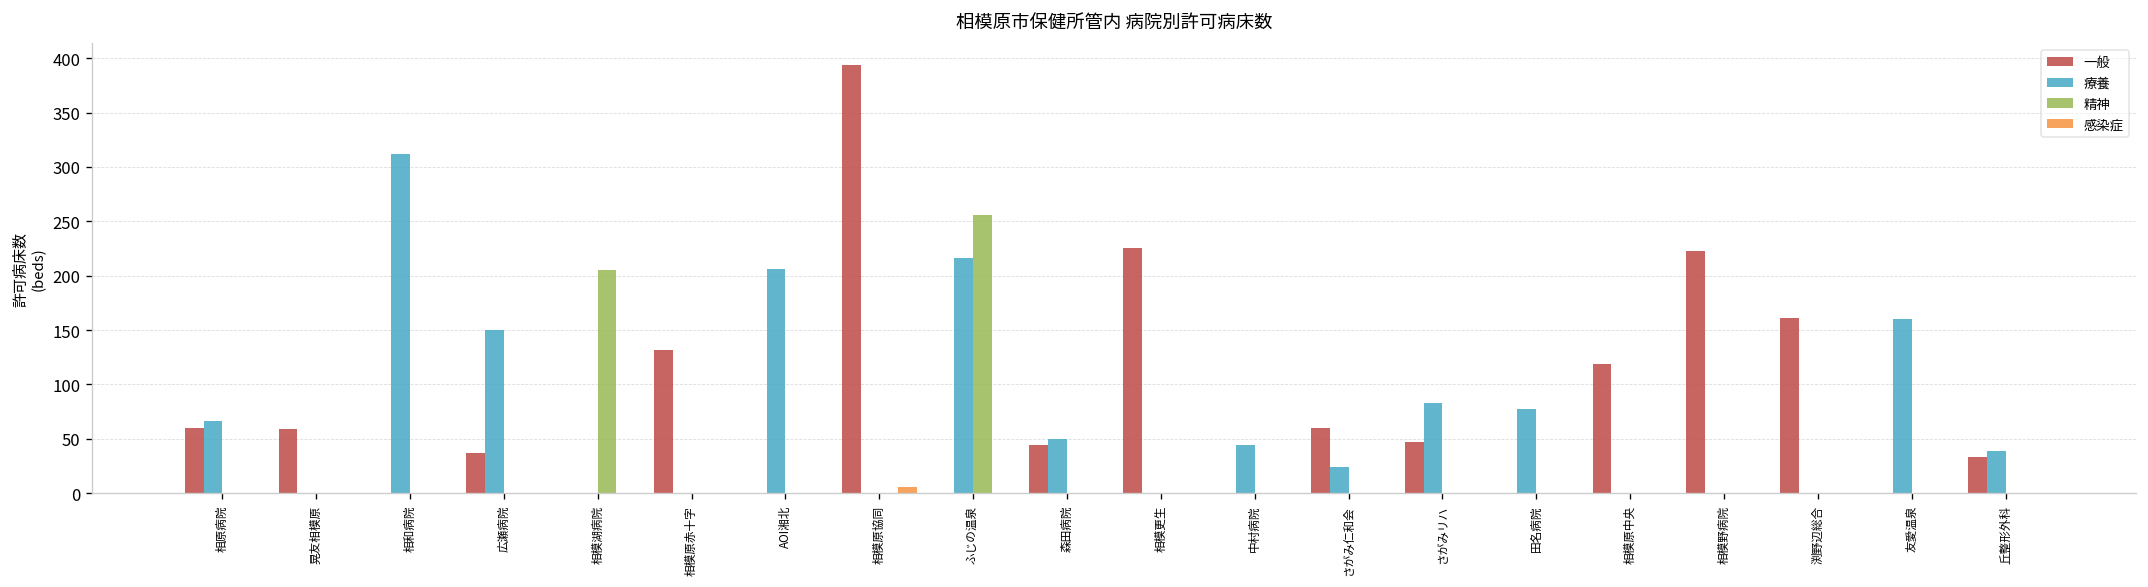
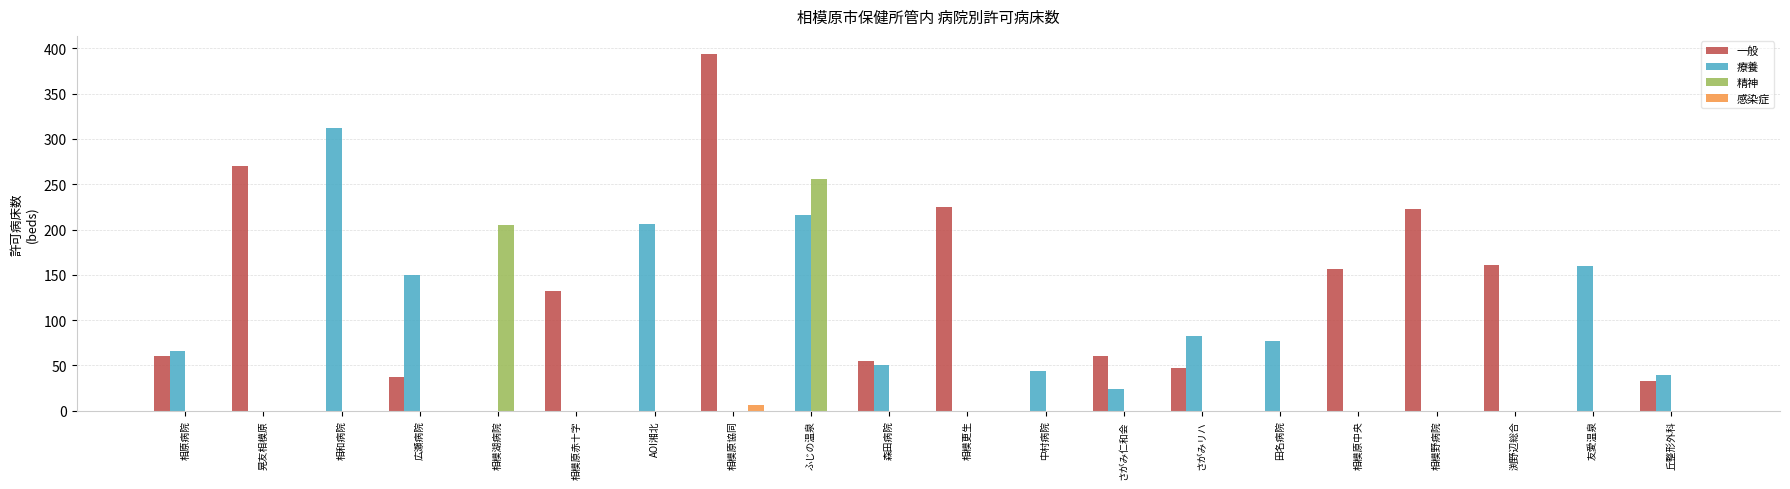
  {
    "一般": {
      "相原病院": 60,
-     "晃友相模原": 60,
+     "晃友相模原": 270,
      "相和病院": 0,
      "広瀬病院": 40,
      "相模湖病院": 0,
      "相模原赤十字": 130,
      "AOI湘北": 0,
      "相模原協同": 390,
      "ふじの温泉": 0,
-     "森田病院": 40,
+     "森田病院": 60,
      "相模更生": 230,
      "中村病院": 0,
      "さがみ仁和会": 60,
      "さがみリハ": 50,
      "田名病院": 0,
-     "相模原中央": 120,
+     "相模原中央": 160,
      "相模野病院": 220,
      "渕野辺総合": 160,
      "友愛温泉": 0,
      "丘整形外科": 30
    },
    "療養": {
      "相原病院": 70,
      "晃友相模原": 0,
      "相和病院": 310,
      "広瀬病院": 150,
      "相模湖病院": 0,
      "相模原赤十字": 0,
      "AOI湘北": 210,
      "相模原協同": 0,
      "ふじの温泉": 220,
      "森田病院": 50,
      "相模更生": 0,
      "中村病院": 40,
      "さがみ仁和会": 20,
      "さがみリハ": 80,
      "田名病院": 80,
      "相模原中央": 0,
      "相模野病院": 0,
      "渕野辺総合": 0,
      "友愛温泉": 160,
      "丘整形外科": 40
    },
    "精神": {
      "相原病院": 0,
      "晃友相模原": 0,
      "相和病院": 0,
      "広瀬病院": 0,
      "相模湖病院": 210,
      "相模原赤十字": 0,
      "AOI湘北": 0,
      "相模原協同": 0,
      "ふじの温泉": 260,
      "森田病院": 0,
      "相模更生": 0,
      "中村病院": 0,
      "さがみ仁和会": 0,
      "さがみリハ": 0,
      "田名病院": 0,
      "相模原中央": 0,
      "相模野病院": 0,
      "渕野辺総合": 0,
      "友愛温泉": 0,
      "丘整形外科": 0
    },
    "感染症": {
      "相原病院": 0,
      "晃友相模原": 0,
      "相和病院": 0,
      "広瀬病院": 0,
      "相模湖病院": 0,
      "相模原赤十字": 0,
      "AOI湘北": 0,
      "相模原協同": 10,
      "ふじの温泉": 0,
      "森田病院": 0,
      "相模更生": 0,
      "中村病院": 0,
      "さがみ仁和会": 0,
      "さがみリハ": 0,
      "田名病院": 0,
      "相模原中央": 0,
      "相模野病院": 0,
      "渕野辺総合": 0,
      "友愛温泉": 0,
      "丘整形外科": 0
    }
  }
